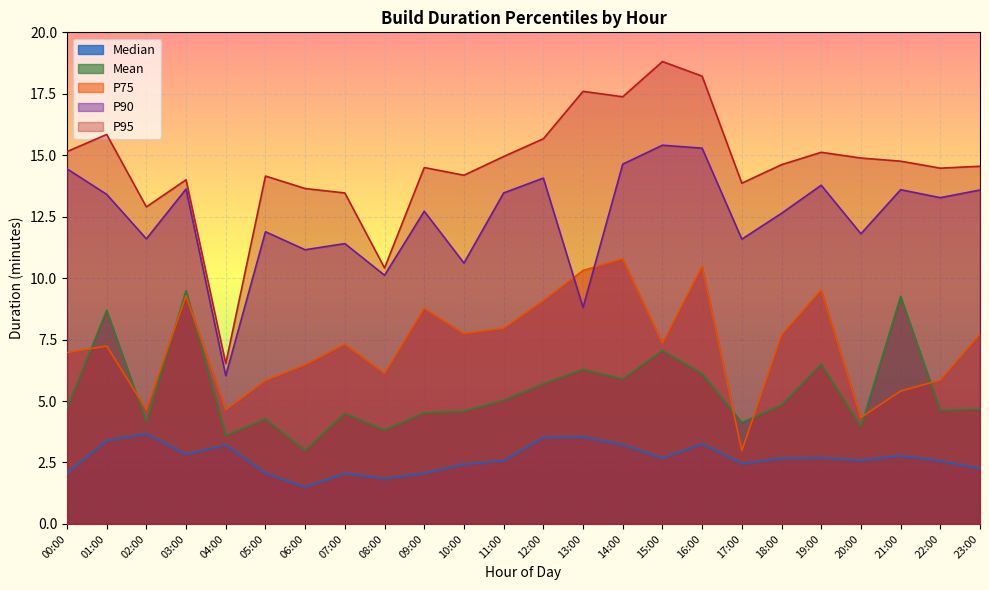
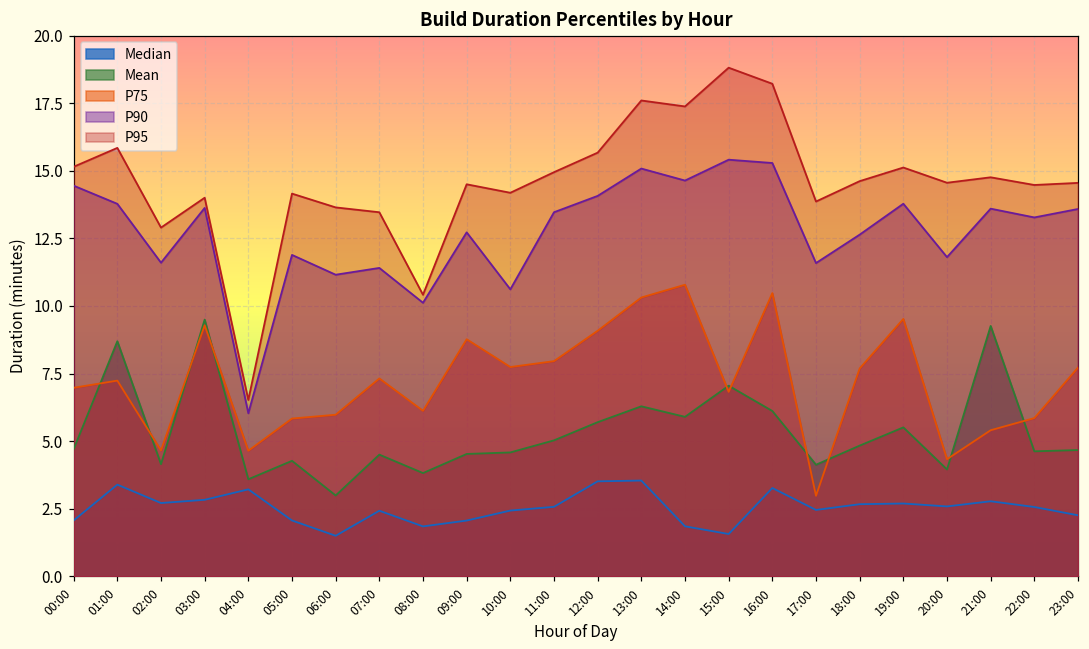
  {
    "Median": {
      "00:00": 2.1,
      "01:00": 3.4,
-     "02:00": 3.7,
+     "02:00": 2.7,
      "03:00": 2.8,
      "04:00": 3.2,
      "05:00": 2.1,
      "06:00": 1.5,
-     "07:00": 2.1,
+     "07:00": 2.4,
      "08:00": 1.8,
      "09:00": 2.1,
      "10:00": 2.4,
      "11:00": 2.6,
      "12:00": 3.5,
      "13:00": 3.5,
-     "14:00": 3.2,
-     "15:00": 2.7,
+     "14:00": 1.8,
+     "15:00": 1.6,
      "16:00": 3.3,
      "17:00": 2.5,
      "18:00": 2.7,
      "19:00": 2.7,
      "20:00": 2.6,
      "21:00": 2.8,
      "22:00": 2.6,
      "23:00": 2.3
    },
    "Mean": {
      "00:00": 4.7,
      "01:00": 8.7,
      "02:00": 4.1,
      "03:00": 9.5,
      "04:00": 3.6,
      "05:00": 4.3,
      "06:00": 3.0,
      "07:00": 4.5,
      "08:00": 3.8,
      "09:00": 4.5,
      "10:00": 4.6,
      "11:00": 5.0,
      "12:00": 5.7,
      "13:00": 6.3,
      "14:00": 5.9,
      "15:00": 7.0,
      "16:00": 6.1,
      "17:00": 4.1,
      "18:00": 4.8,
-     "19:00": 6.5,
+     "19:00": 5.5,
      "20:00": 4.0,
      "21:00": 9.3,
      "22:00": 4.6,
      "23:00": 4.7
    },
    "P75": {
      "00:00": 7.0,
      "01:00": 7.2,
      "02:00": 4.7,
      "03:00": 9.3,
      "04:00": 4.6,
      "05:00": 5.8,
-     "06:00": 6.5,
+     "06:00": 6.0,
      "07:00": 7.3,
      "08:00": 6.1,
      "09:00": 8.8,
      "10:00": 7.7,
      "11:00": 8.0,
      "12:00": 9.1,
      "13:00": 10.3,
      "14:00": 10.8,
-     "15:00": 7.4,
+     "15:00": 6.8,
      "16:00": 10.5,
      "17:00": 3.0,
      "18:00": 7.7,
      "19:00": 9.5,
      "20:00": 4.3,
      "21:00": 5.4,
      "22:00": 5.9,
      "23:00": 7.7
    },
    "P90": {
      "00:00": 14.4,
-     "01:00": 13.4,
+     "01:00": 13.8,
      "02:00": 11.6,
      "03:00": 13.6,
      "04:00": 6.0,
      "05:00": 11.9,
      "06:00": 11.2,
      "07:00": 11.4,
      "08:00": 10.1,
      "09:00": 12.7,
      "10:00": 10.6,
      "11:00": 13.5,
      "12:00": 14.1,
-     "13:00": 8.8,
+     "13:00": 15.1,
      "14:00": 14.6,
      "15:00": 15.4,
      "16:00": 15.3,
      "17:00": 11.6,
      "18:00": 12.6,
      "19:00": 13.8,
      "20:00": 11.8,
      "21:00": 13.6,
      "22:00": 13.3,
      "23:00": 13.6
    },
    "P95": {
      "00:00": 15.1,
      "02:00": 12.9,
      "03:00": 14.0,
      "04:00": 6.5,
      "05:00": 14.2,
      "06:00": 13.6,
      "07:00": 13.5,
      "08:00": 10.4,
      "09:00": 14.5,
      "10:00": 14.2,
      "11:00": 14.9,
      "12:00": 15.7,
      "13:00": 17.6,
      "14:00": 17.4,
      "15:00": 18.8,
      "16:00": 18.2,
      "17:00": 13.9,
      "18:00": 14.6,
      "19:00": 15.1,
-     "20:00": 14.9,
+     "20:00": 14.6,
      "21:00": 14.8,
      "22:00": 14.5,
      "23:00": 14.6
    }
  }
